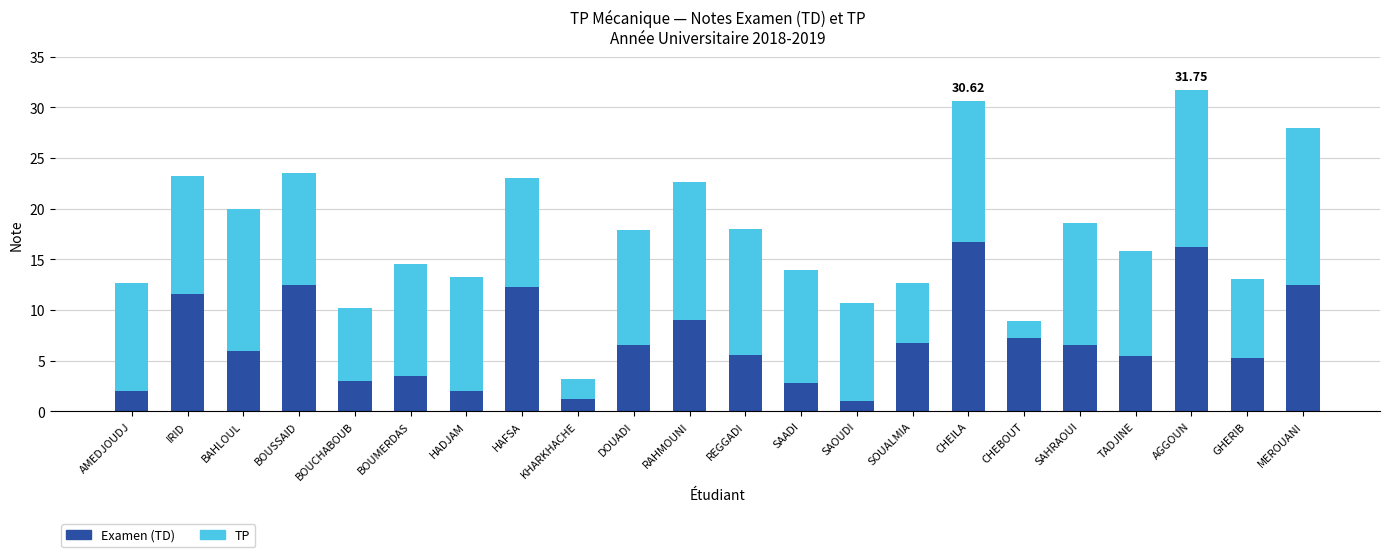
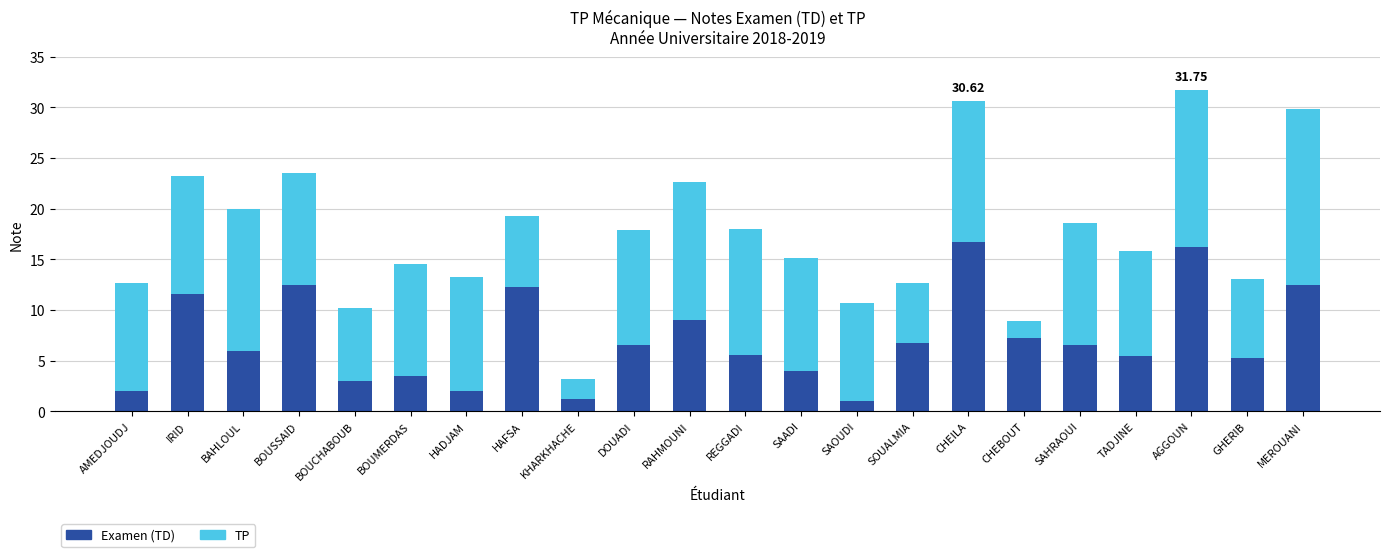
  {
    "Examen (TD)": {
      "AMEDJOUDJ": 2.0,
      "IRID": 11.6,
      "BAHLOUL": 6.0,
      "BOUSSAID": 12.5,
      "BOUCHABOUB": 3.0,
      "BOUMERDAS": 3.5,
      "HADJAM": 2.0,
      "HAFSA": 12.3,
      "KHARKHACHE": 1.3,
      "DOUADI": 6.6,
      "RAHMOUNI": 9.0,
      "REGGADI": 5.6,
-     "SAADI": 2.8,
+     "SAADI": 4.0,
      "SAOUDI": 1.0,
      "SOUALMIA": 6.8,
      "CHEILA": 16.8,
      "CHEBOUT": 7.3,
      "SAHRAOUI": 6.6,
      "TADJINE": 5.5,
      "AGGOUN": 16.3,
      "GHERIB": 5.3,
      "MEROUANI": 12.5
    },
    "TP": {
      "AMEDJOUDJ": 10.7,
      "IRID": 11.6,
      "BAHLOUL": 14.0,
      "BOUSSAID": 11.0,
      "BOUCHABOUB": 7.3,
      "BOUMERDAS": 11.0,
      "HADJAM": 11.3,
-     "HAFSA": 10.8,
+     "HAFSA": 7.1,
      "KHARKHACHE": 2.0,
      "DOUADI": 11.3,
      "RAHMOUNI": 13.7,
      "REGGADI": 12.4,
      "SAADI": 11.2,
      "SAOUDI": 9.7,
      "SOUALMIA": 5.9,
      "CHEBOUT": 1.7,
      "SAHRAOUI": 12.0,
      "TADJINE": 10.4,
      "GHERIB": 7.8,
-     "MEROUANI": 15.5
+     "MEROUANI": 17.3
    }
  }
